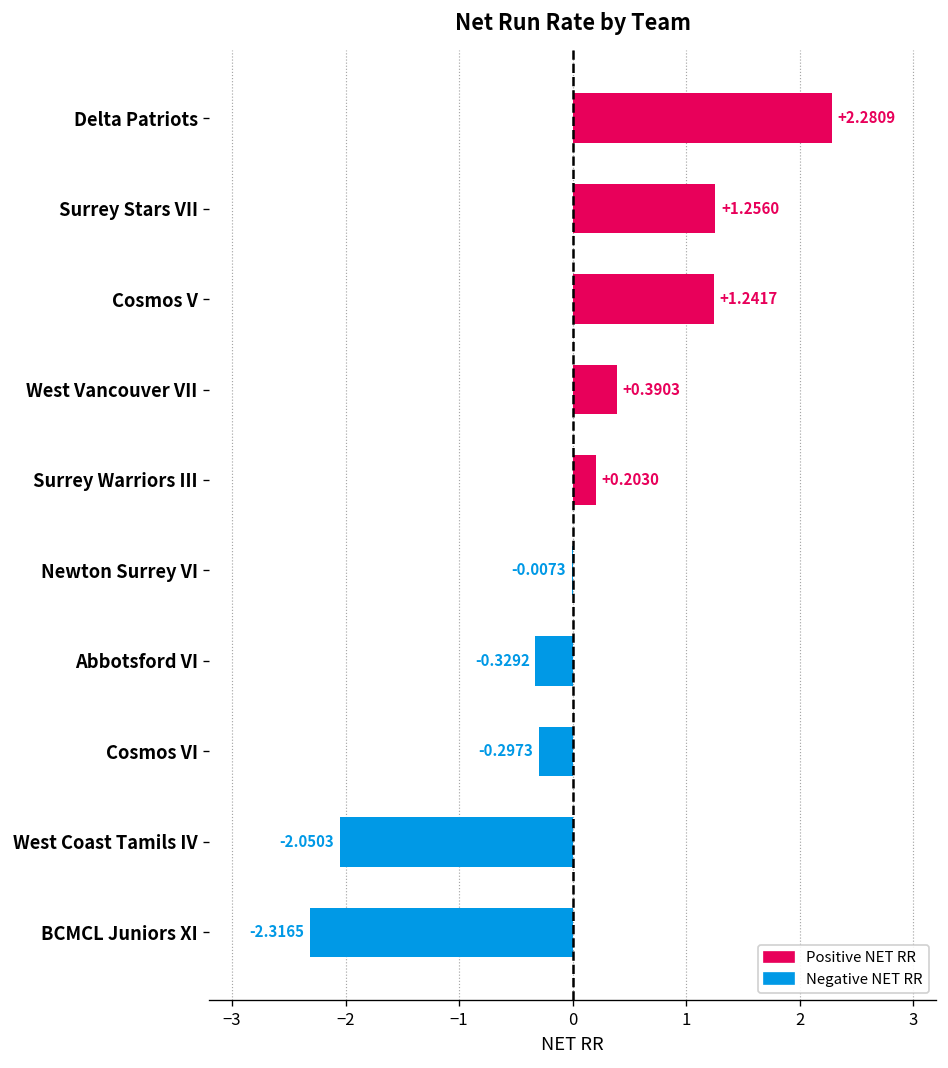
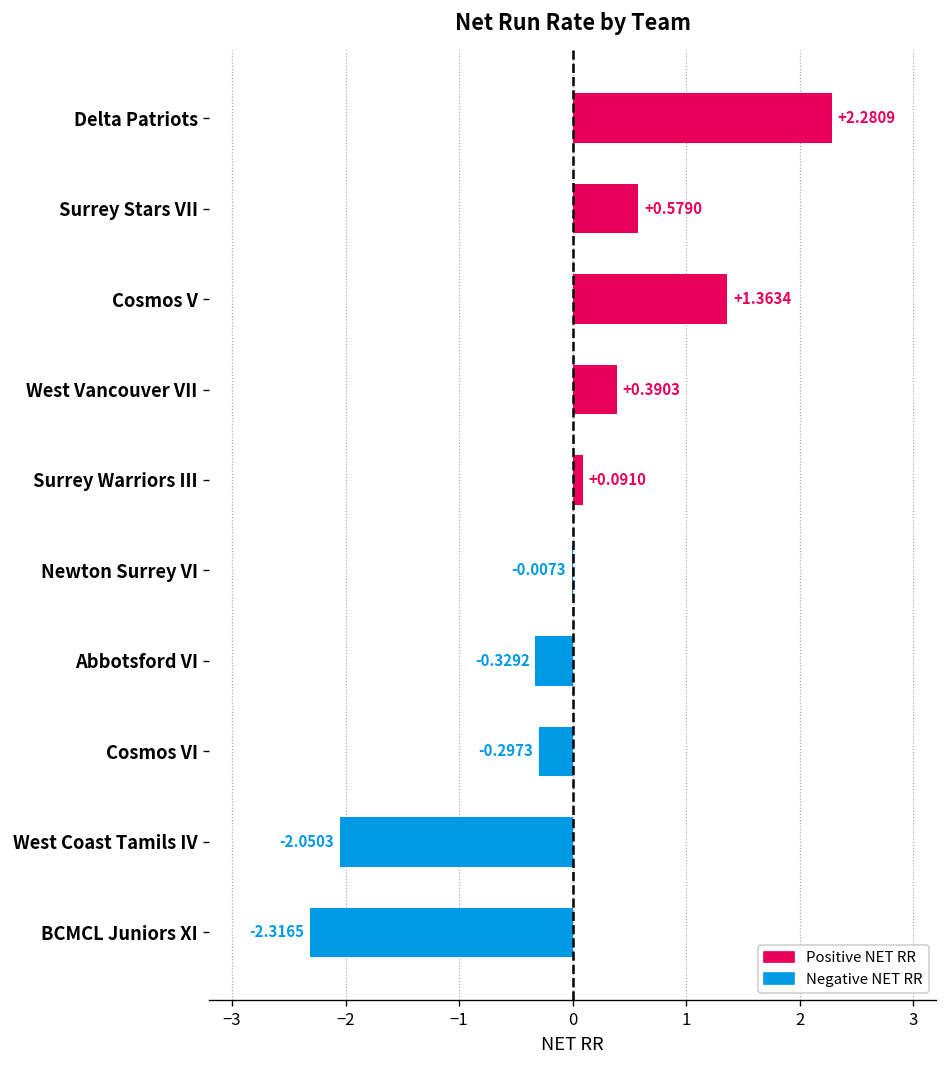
  {
    "Delta Patriots": "+2.2809",
-   "Surrey Stars VII": "+1.2560",
-   "Cosmos V": "+1.2417",
+   "Surrey Stars VII": "+0.5790",
+   "Cosmos V": "+1.3634",
    "West Vancouver VII": "+0.3903",
-   "Surrey Warriors III": "+0.2030",
+   "Surrey Warriors III": "+0.0910",
    "Newton Surrey VI": "-0.0073",
    "Abbotsford VI": "-0.3292",
    "Cosmos VI": "-0.2973",
    "West Coast Tamils IV": "-2.0503",
    "BCMCL Juniors XI": "-2.3165"
  }
